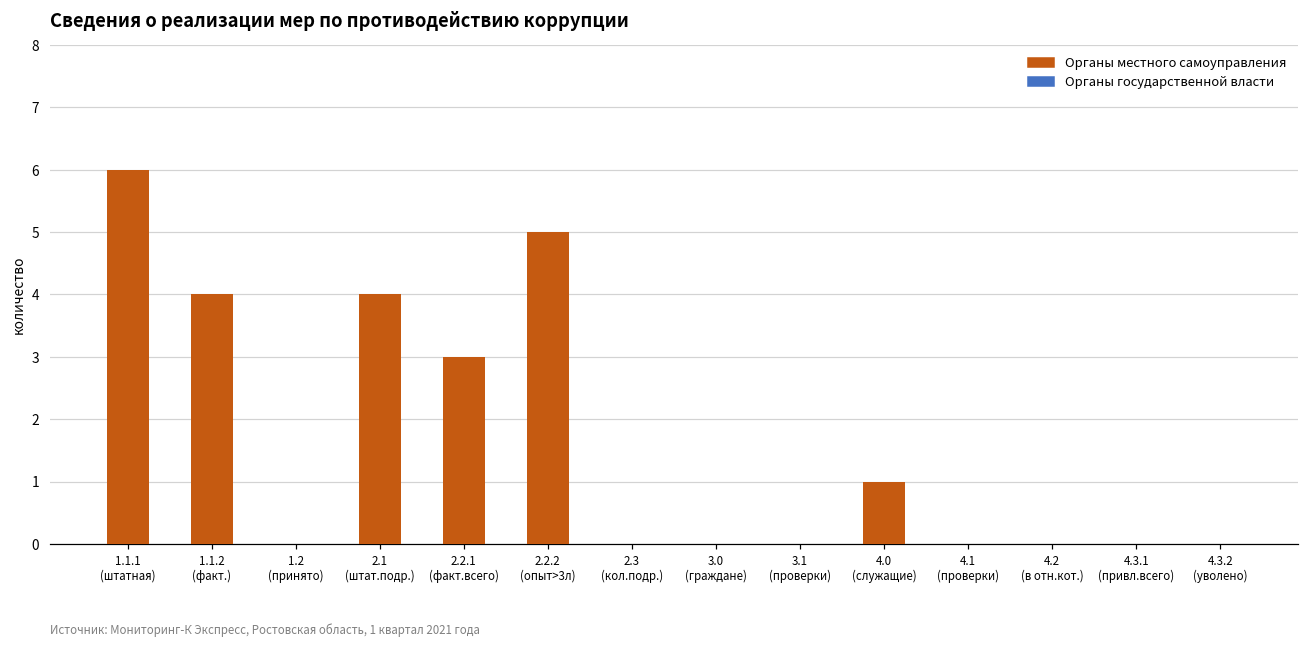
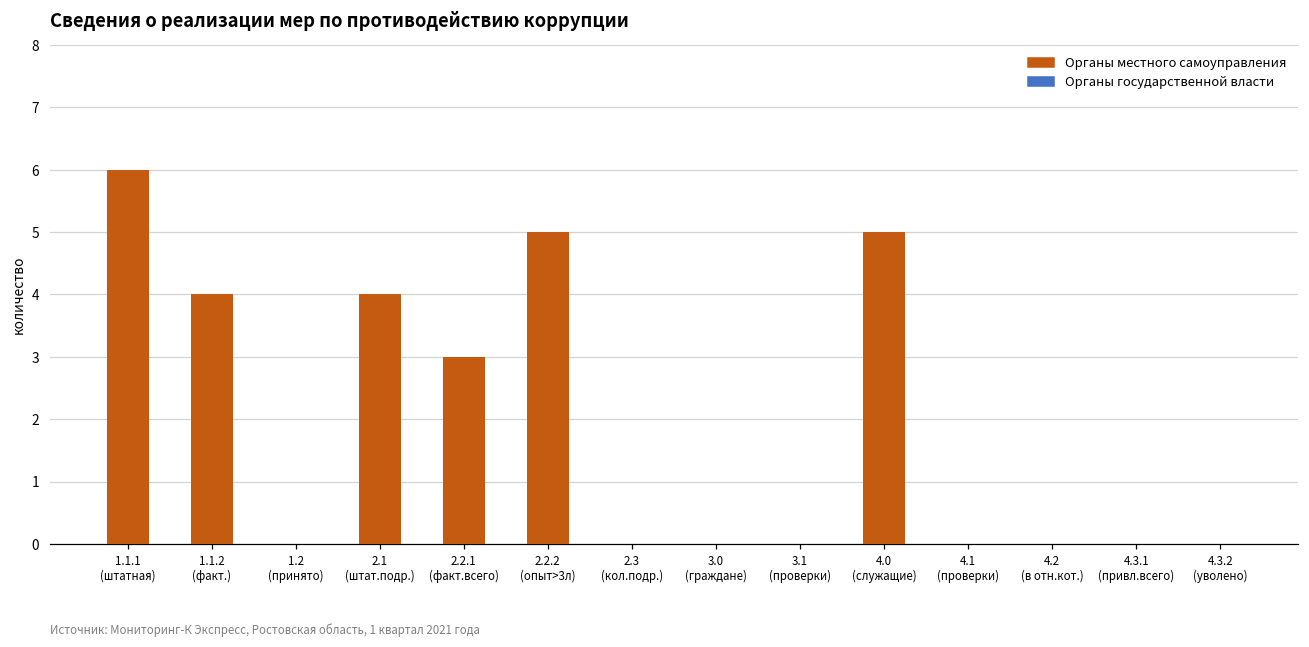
  {
    "Органы государственной власти": {
      "1.1.1 (штатная)": 0,
      "1.1.2 (факт.)": 0,
      "1.2 (принято)": 0,
      "2.1 (штат.подр.)": 0,
      "2.2.1 (факт.всего)": 0,
      "2.2.2 (опыт>3л)": 0,
      "2.3 (кол.подр.)": 0,
      "3.0 (граждане)": 0,
      "3.1 (проверки)": 0,
      "4.0 (служащие)": 0,
      "4.1 (проверки)": 0,
      "4.2 (в отн.кот.)": 0,
      "4.3.1 (привл.всего)": 0,
      "4.3.2 (уволено)": 0
    },
    "Органы местного самоуправления": {
      "1.1.1 (штатная)": 6,
      "1.1.2 (факт.)": 4,
      "1.2 (принято)": 0,
      "2.1 (штат.подр.)": 4,
      "2.2.1 (факт.всего)": 3,
      "2.2.2 (опыт>3л)": 5,
      "2.3 (кол.подр.)": 0,
      "3.0 (граждане)": 0,
      "3.1 (проверки)": 0,
-     "4.0 (служащие)": 1,
+     "4.0 (служащие)": 5,
      "4.1 (проверки)": 0,
      "4.2 (в отн.кот.)": 0,
      "4.3.1 (привл.всего)": 0,
      "4.3.2 (уволено)": 0
    }
  }
